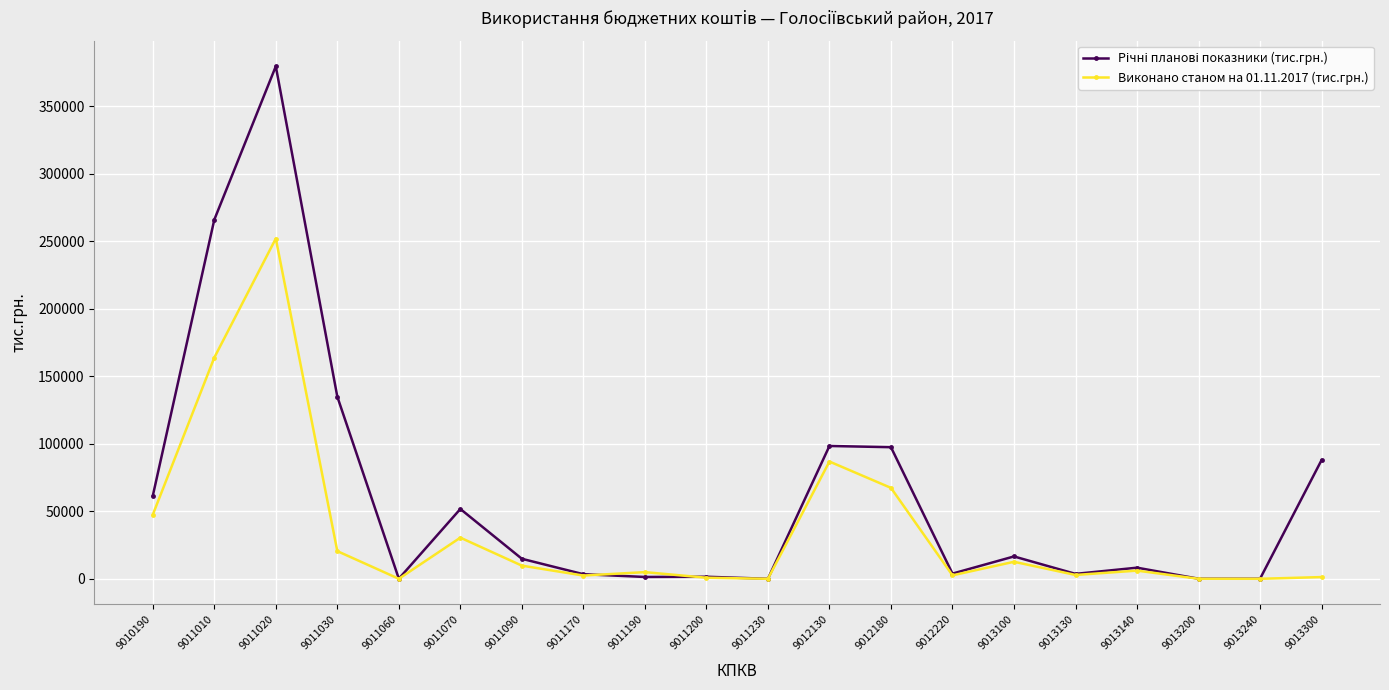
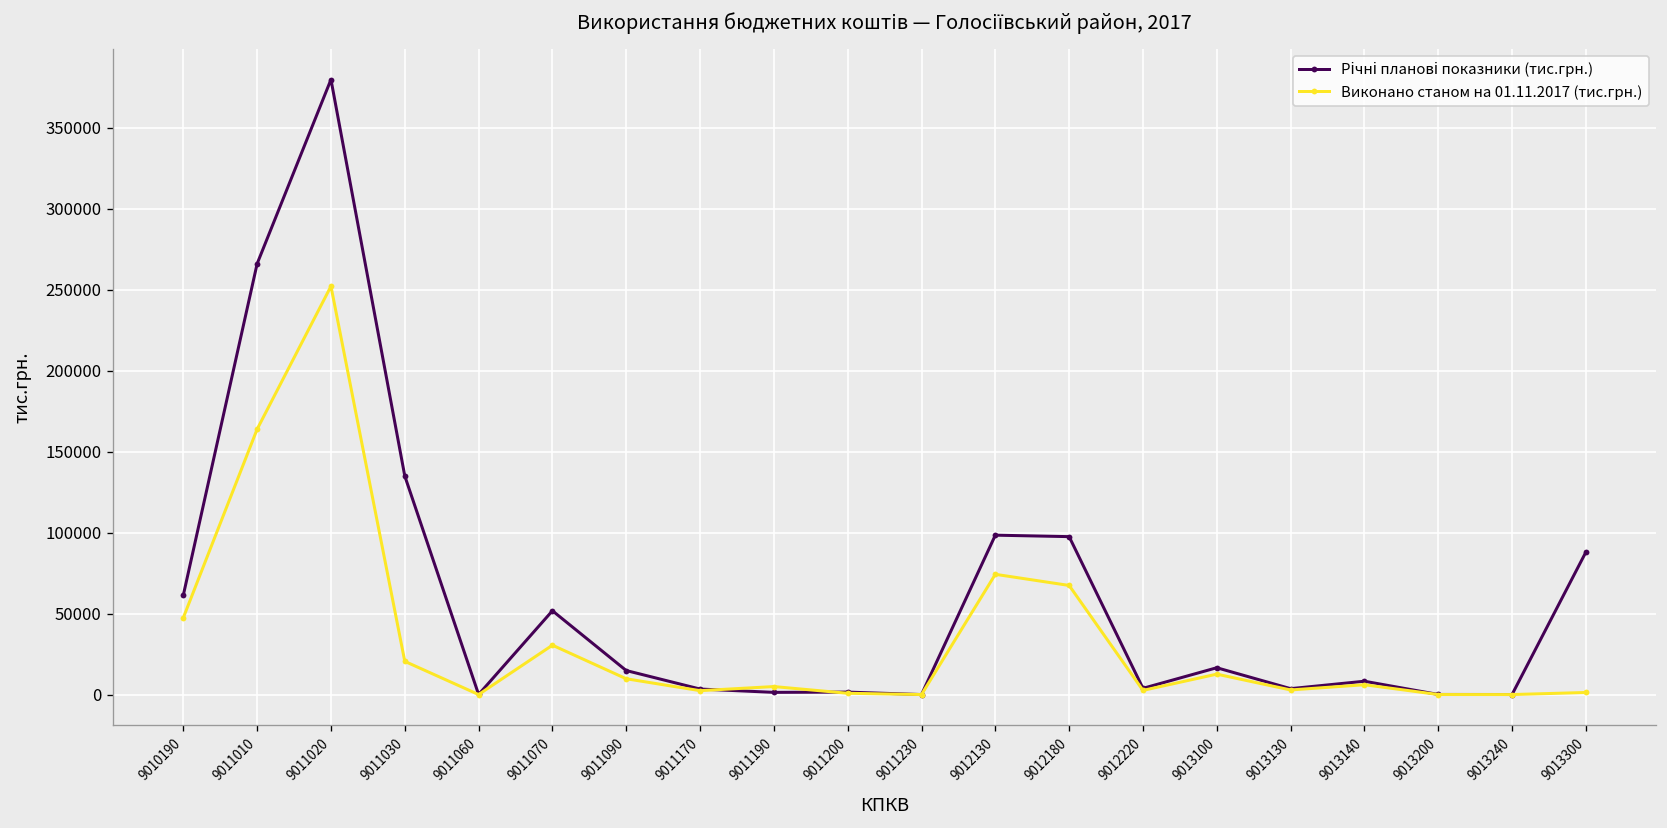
  {
    "Річні планові показники (тис.грн.)": {
      "9010190": 61000,
      "9011010": 266000,
      "9011020": 380000,
      "9011030": 135000,
      "9011070": 52000,
      "9011090": 15000,
      "9011190": 1000,
      "9012130": 98000,
      "9012180": 98000,
      "9013100": 17000,
      "9013140": 8000,
      "9013300": 88000
    },
    "Виконано станом на 01.11.2017 (тис.грн.)": {
      "9010190": 47000,
      "9011010": 164000,
      "9011020": 252000,
      "9011030": 21000,
      "9011070": 31000,
      "9011090": 10000,
      "9011190": 5000,
-     "9012130": 87000,
+     "9012130": 74000,
      "9012180": 67000,
      "9013100": 13000,
      "9013140": 6000,
      "9013300": 1000
    }
  }
